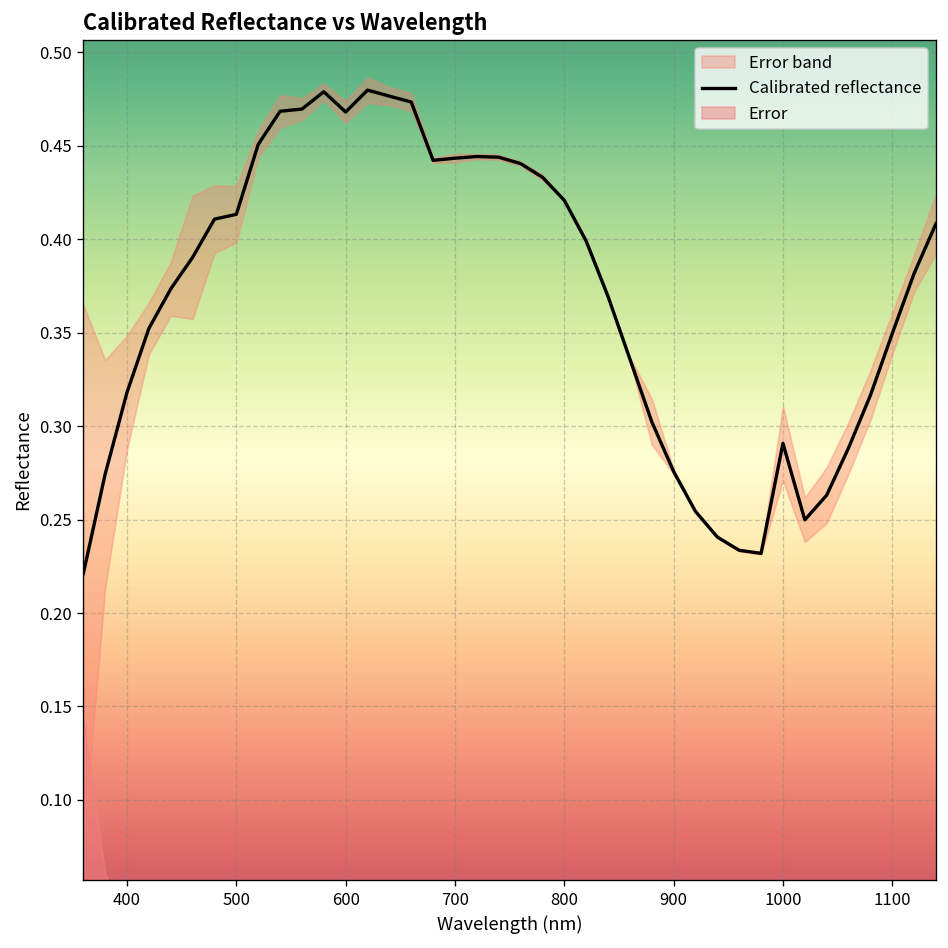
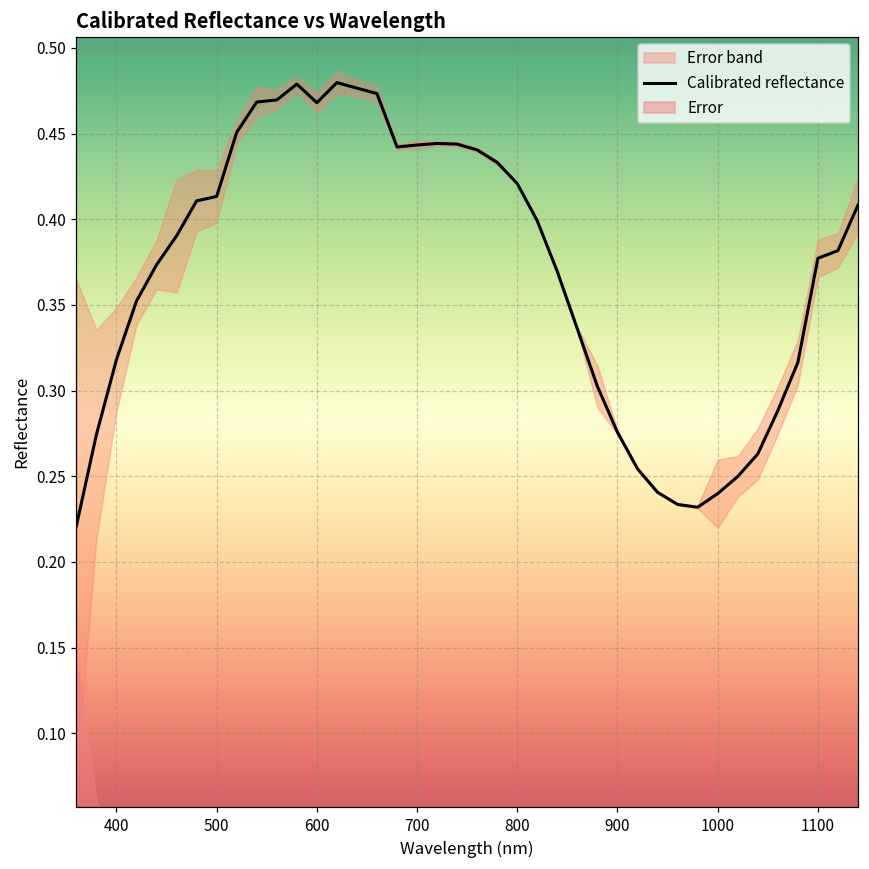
  {
    "Calibrated reflectance": {
      "400": 0.318,
      "500": 0.413,
      "600": 0.468,
      "700": 0.443,
-     "1000": 0.291,
-     "1100": 0.350
+     "1000": 0.240,
+     "1100": 0.377
    }
  }
